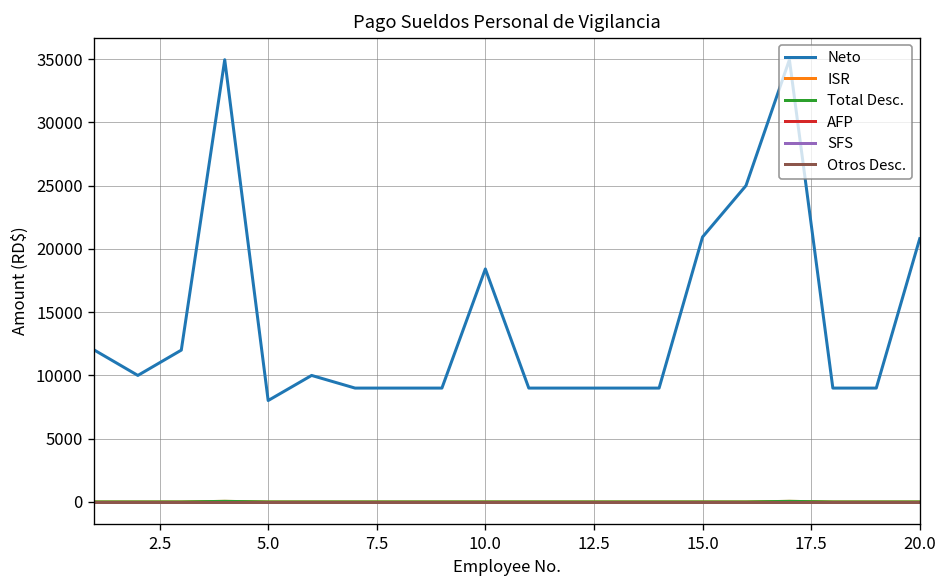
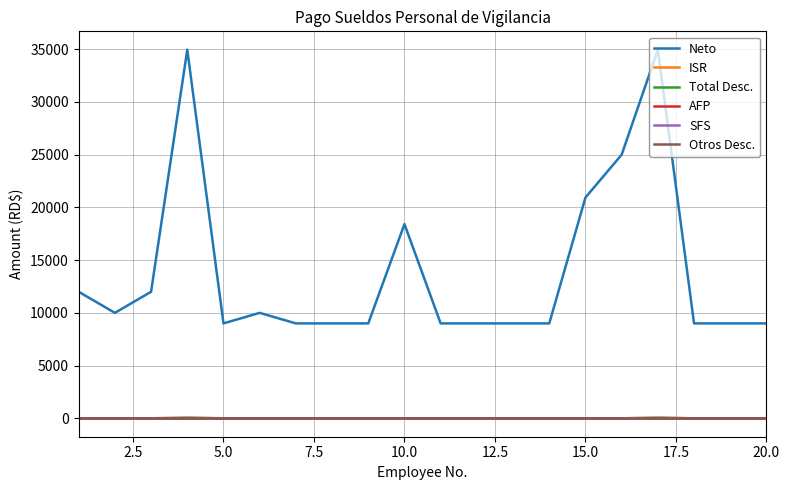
  {
    "Neto": {
-     "5.0": 8000,
+     "5.0": 9000,
      "10.0": 18400,
      "15.0": 20900,
-     "20.0": 20800
+     "20.0": 9000
    },
    "Otros Desc.": {
      "5.0": 0,
      "10.0": 0,
      "15.0": 0,
      "20.0": 0
    }
  }
